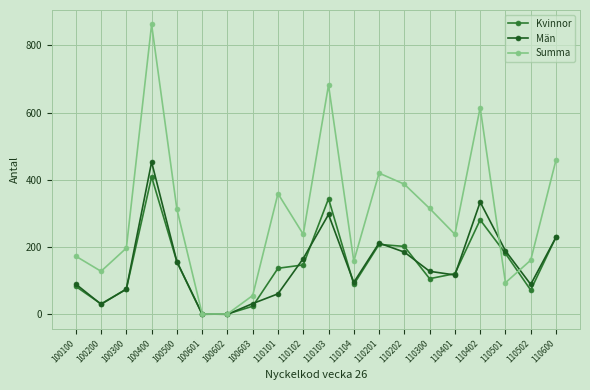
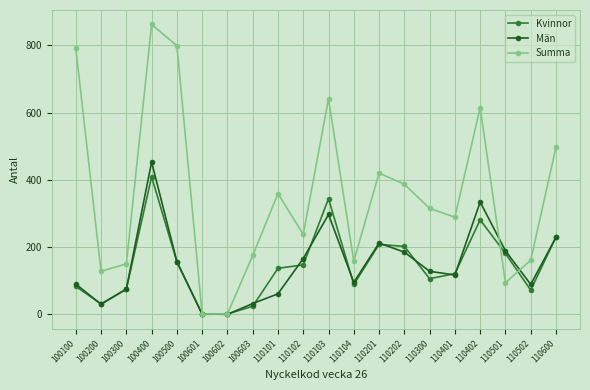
  {
    "Summa": {
-     "100100": 170,
+     "100100": 790,
      "100200": 130,
-     "100300": 200,
+     "100300": 150,
      "100400": 860,
-     "100500": 310,
-     "100603": 60,
+     "100500": 800,
+     "100603": 180,
      "110101": 360,
      "110102": 240,
-     "110103": 680,
+     "110103": 640,
      "110104": 160,
      "110201": 420,
      "110202": 390,
      "110300": 320,
-     "110401": 240,
+     "110401": 290,
      "110402": 620,
      "110501": 90,
      "110502": 160,
-     "110600": 460
+     "110600": 500
    }
  }
